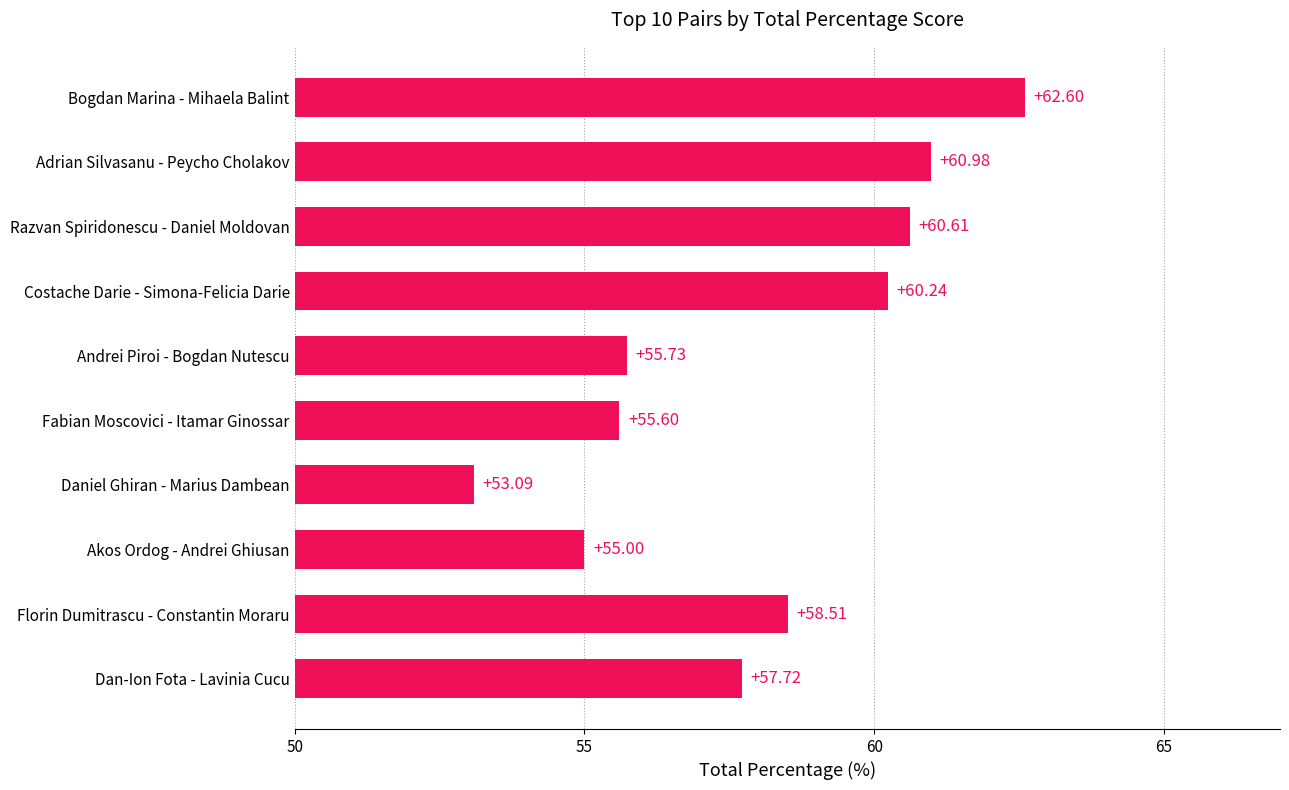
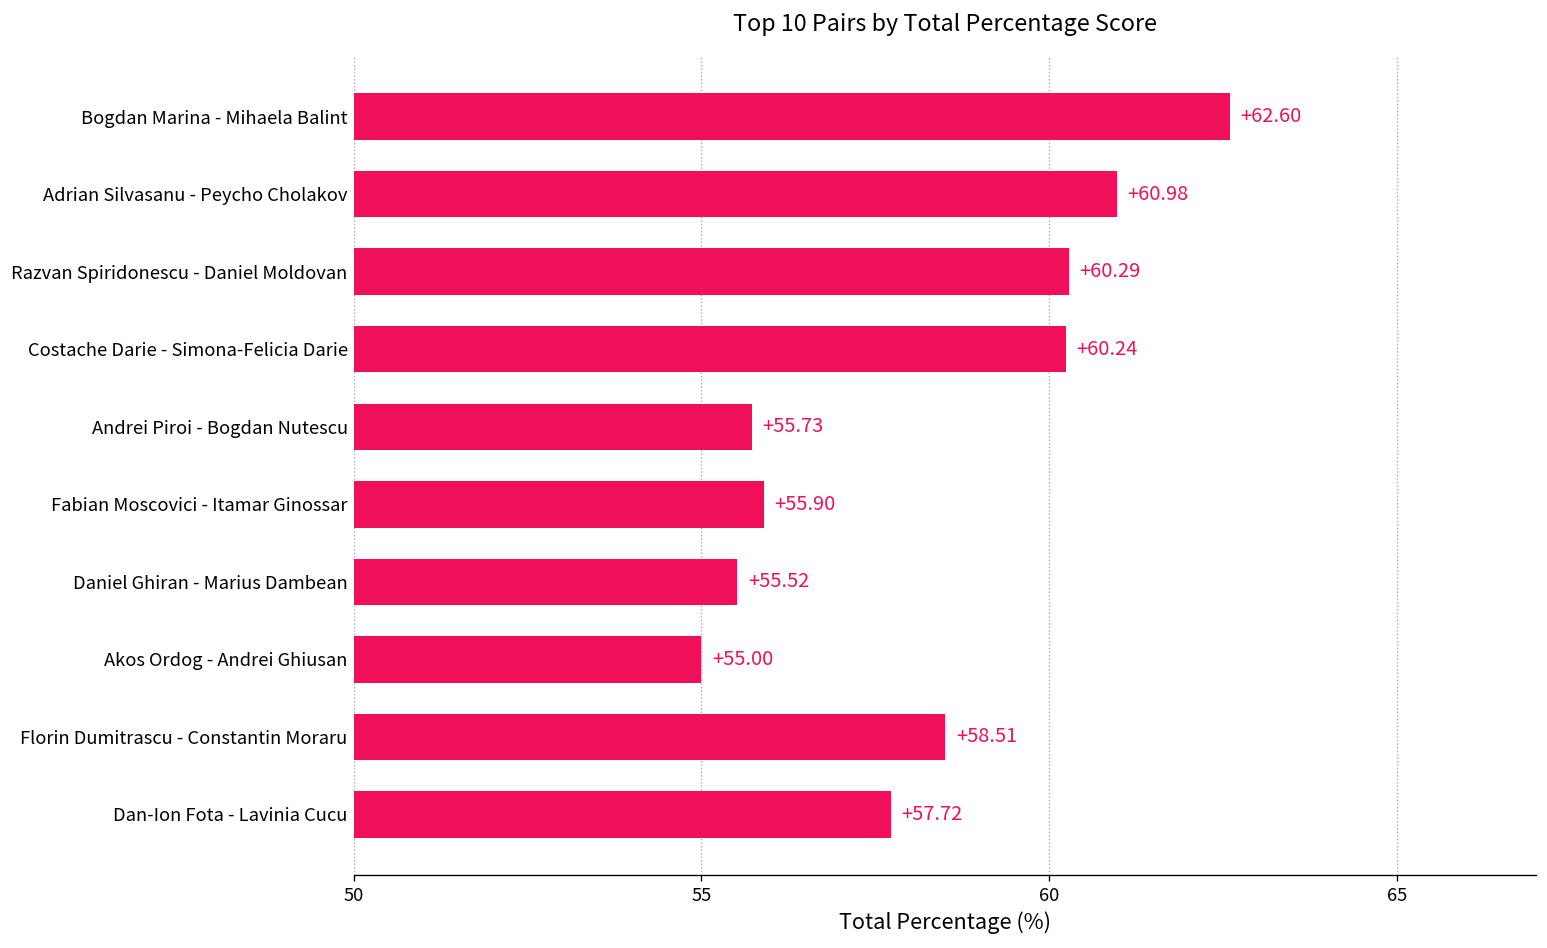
  {
    "Bogdan Marina - Mihaela Balint": "+62.60",
    "Adrian Silvasanu - Peycho Cholakov": "+60.98",
-   "Razvan Spiridonescu - Daniel Moldovan": "+60.61",
+   "Razvan Spiridonescu - Daniel Moldovan": "+60.29",
    "Costache Darie - Simona-Felicia Darie": "+60.24",
    "Andrei Piroi - Bogdan Nutescu": "+55.73",
-   "Fabian Moscovici - Itamar Ginossar": "+55.60",
-   "Daniel Ghiran - Marius Dambean": "+53.09",
+   "Fabian Moscovici - Itamar Ginossar": "+55.90",
+   "Daniel Ghiran - Marius Dambean": "+55.52",
    "Akos Ordog - Andrei Ghiusan": "+55.00",
    "Florin Dumitrascu - Constantin Moraru": "+58.51",
    "Dan-Ion Fota - Lavinia Cucu": "+57.72"
  }
